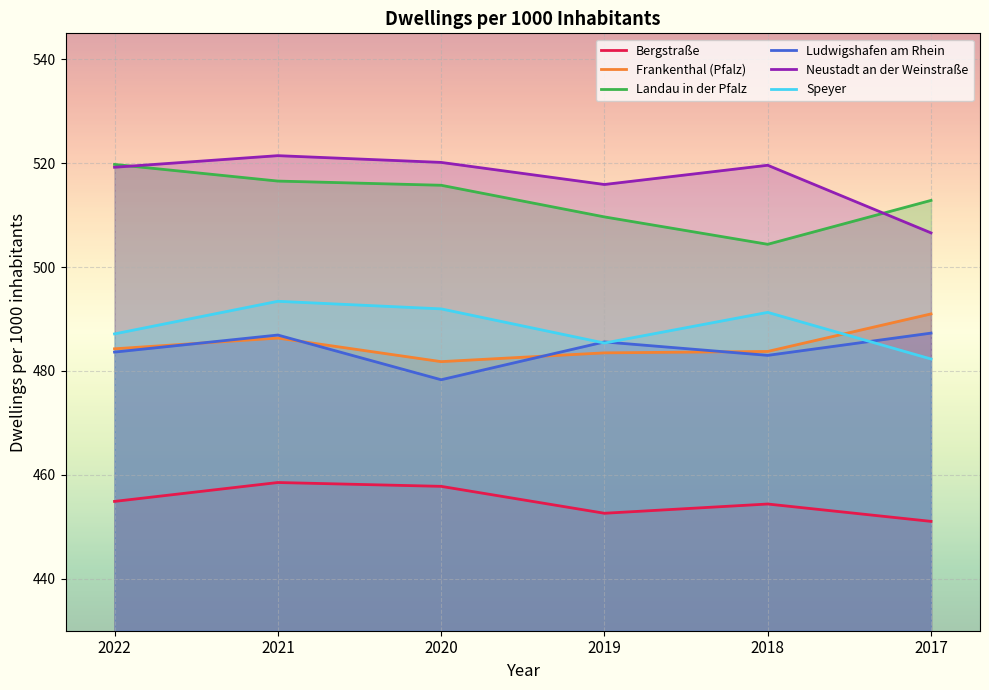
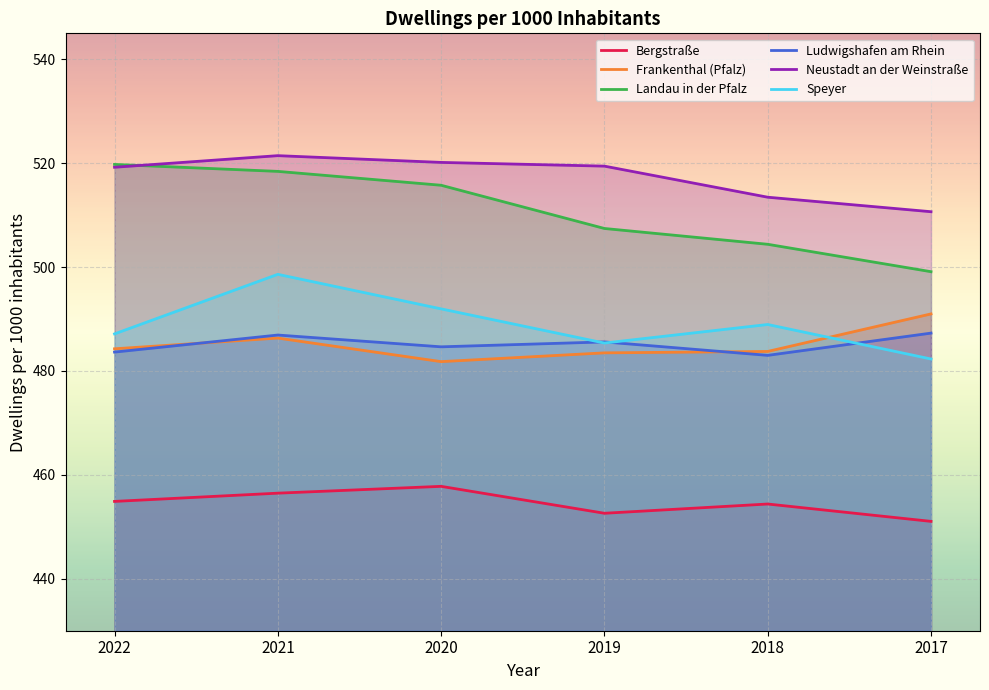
  {
    "Bergstraße": {
      "2022": 455,
-     "2021": 459,
+     "2021": 456,
      "2020": 458,
      "2019": 453,
      "2018": 454,
      "2017": 451
    },
    "Frankenthal (Pfalz)": {
      "2022": 484,
      "2021": 486,
      "2020": 482,
      "2019": 483,
      "2018": 484,
      "2017": 491
    },
    "Landau in der Pfalz": {
      "2022": 520,
-     "2021": 517,
+     "2021": 518,
      "2020": 516,
-     "2019": 510,
+     "2019": 507,
      "2018": 504,
-     "2017": 513
+     "2017": 499
    },
    "Ludwigshafen am Rhein": {
      "2022": 484,
      "2021": 487,
-     "2020": 478,
+     "2020": 485,
      "2018": 483,
      "2017": 487
    },
    "Neustadt an der Weinstraße": {
      "2022": 519,
      "2021": 521,
      "2020": 520,
-     "2019": 516,
-     "2018": 520,
-     "2017": 507
+     "2019": 519,
+     "2018": 513,
+     "2017": 511
    },
    "Speyer": {
      "2022": 487,
-     "2021": 493,
+     "2021": 499,
      "2020": 492,
-     "2018": 491,
+     "2018": 489,
      "2017": 482
    }
  }
